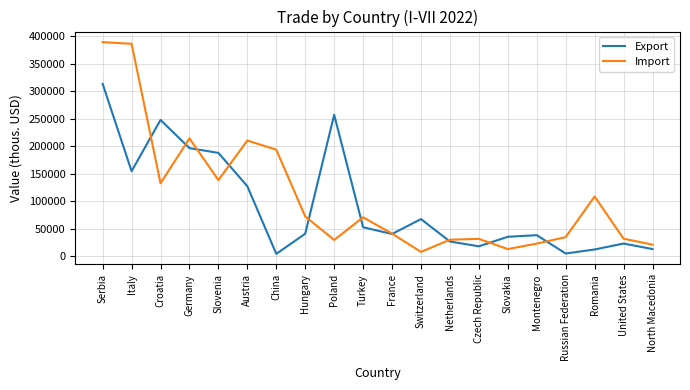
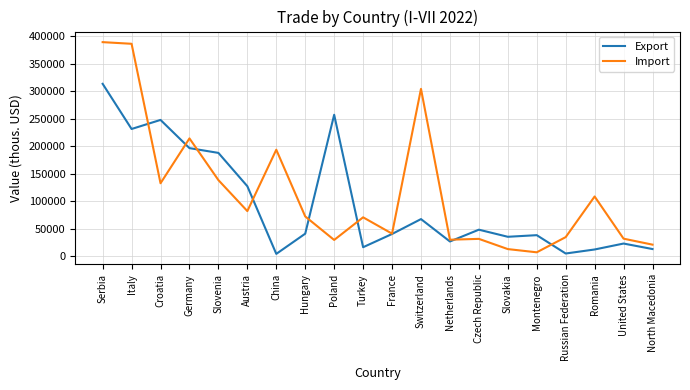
  {
    "Export": {
      "Serbia": 310000,
-     "Italy": 150000,
+     "Italy": 230000,
      "Croatia": 250000,
      "Germany": 200000,
      "Slovenia": 190000,
      "Austria": 130000,
      "China": 0,
      "Hungary": 40000,
      "Poland": 260000,
-     "Turkey": 50000,
+     "Turkey": 20000,
      "Switzerland": 70000,
-     "Czech Republic": 20000,
+     "Czech Republic": 50000,
      "Slovakia": 40000,
      "Montenegro": 40000,
      "Russian Federation": 10000,
      "Romania": 10000,
      "United States": 20000,
      "North Macedonia": 10000
    },
    "Import": {
      "Serbia": 390000,
      "Italy": 390000,
      "Croatia": 130000,
      "Germany": 210000,
      "Slovenia": 140000,
-     "Austria": 210000,
+     "Austria": 80000,
      "China": 190000,
      "Hungary": 70000,
      "Poland": 30000,
      "Turkey": 70000,
-     "Switzerland": 10000,
+     "Switzerland": 300000,
      "Czech Republic": 30000,
      "Slovakia": 10000,
-     "Montenegro": 20000,
+     "Montenegro": 10000,
      "Russian Federation": 30000,
      "Romania": 110000,
      "United States": 30000,
      "North Macedonia": 20000
    }
  }
